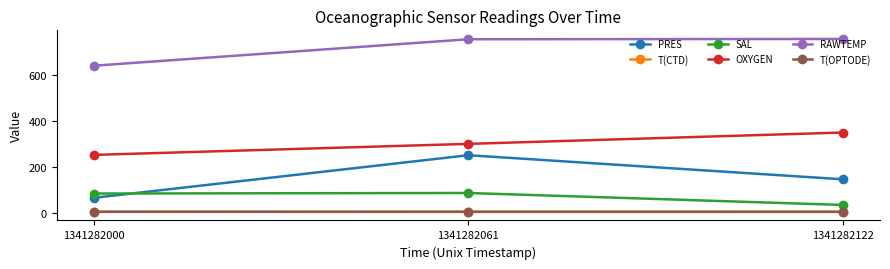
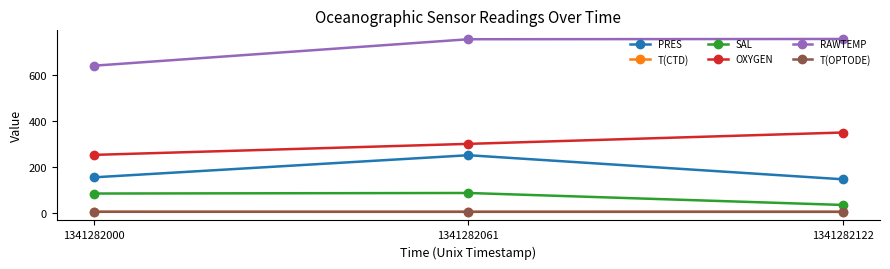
  {
    "PRES": {
-     "1341282000": 70,
+     "1341282000": 160,
      "1341282061": 250,
      "1341282122": 150
    },
    "T(OPTODE)": {
      "1341282000": 10,
      "1341282061": 10,
      "1341282122": 10
    },
    "SAL": {
      "1341282000": 80,
      "1341282061": 90,
      "1341282122": 30
    },
    "OXYGEN": {
      "1341282000": 250,
      "1341282061": 300,
      "1341282122": 350
    },
    "RAWTEMP": {
      "1341282000": 640,
      "1341282061": 760,
      "1341282122": 760
    }
  }
